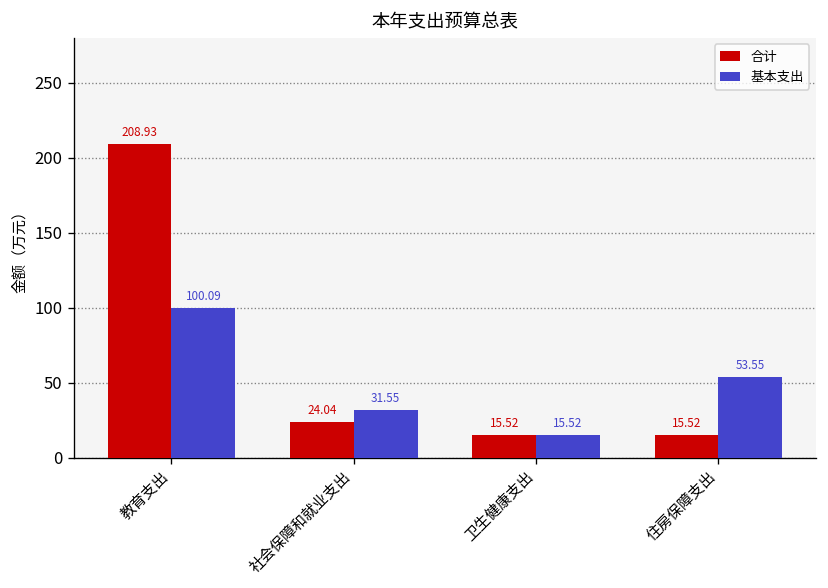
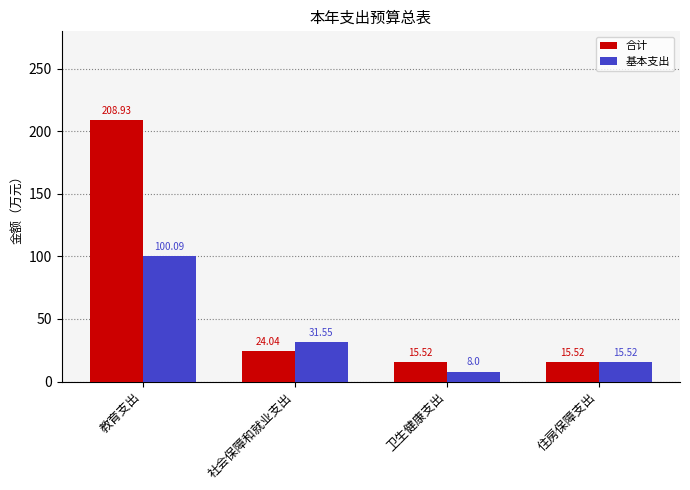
  {
    "合计": {
      "教育支出": 208.93,
      "社会保障和就业支出": 24.04,
      "卫生健康支出": 15.52,
      "住房保障支出": 15.52
    },
    "基本支出": {
      "教育支出": 100.09,
      "社会保障和就业支出": 31.55,
-     "卫生健康支出": 15.52,
-     "住房保障支出": 53.55
+     "卫生健康支出": 8.0,
+     "住房保障支出": 15.52
    }
  }
